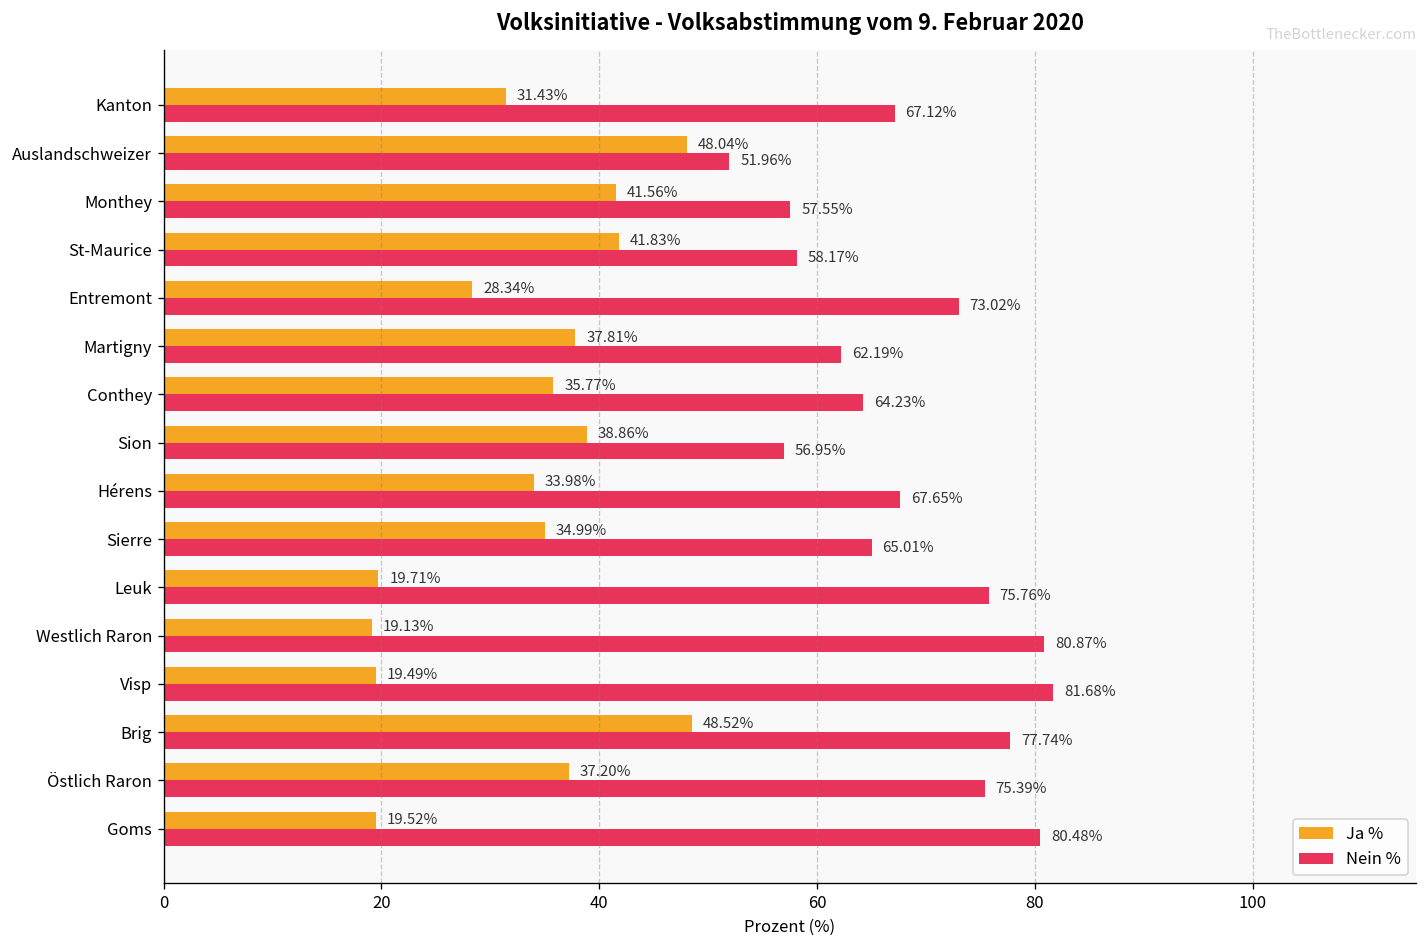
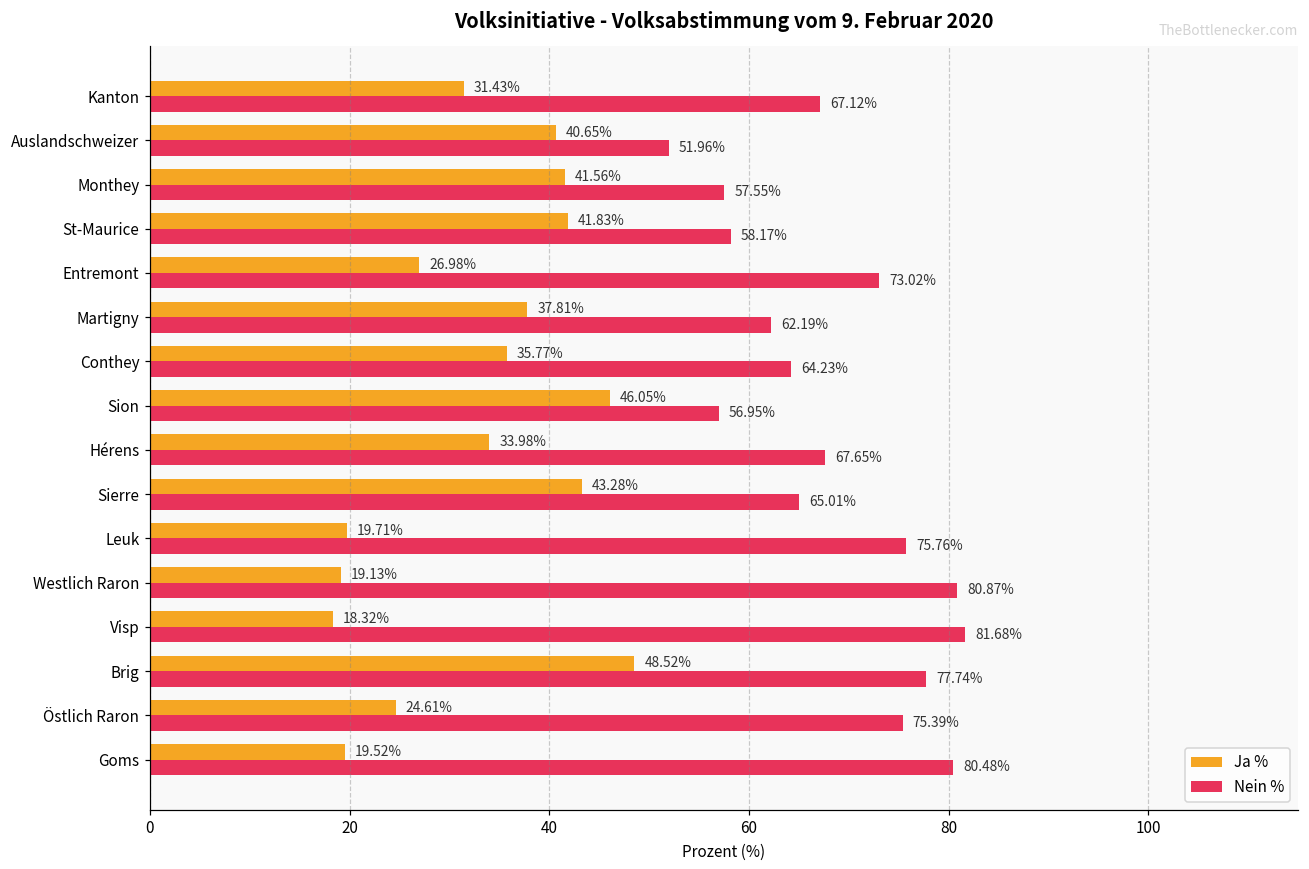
  {
    "Ja %": {
      "Kanton": "31.43%",
-     "Auslandschweizer": "48.04%",
+     "Auslandschweizer": "40.65%",
      "Monthey": "41.56%",
      "St-Maurice": "41.83%",
-     "Entremont": "28.34%",
+     "Entremont": "26.98%",
      "Martigny": "37.81%",
      "Conthey": "35.77%",
-     "Sion": "38.86%",
+     "Sion": "46.05%",
      "Hérens": "33.98%",
-     "Sierre": "34.99%",
+     "Sierre": "43.28%",
      "Leuk": "19.71%",
      "Westlich Raron": "19.13%",
-     "Visp": "19.49%",
+     "Visp": "18.32%",
      "Brig": "48.52%",
-     "Östlich Raron": "37.20%",
+     "Östlich Raron": "24.61%",
      "Goms": "19.52%"
    },
    "Nein %": {
      "Kanton": "67.12%",
      "Auslandschweizer": "51.96%",
      "Monthey": "57.55%",
      "St-Maurice": "58.17%",
      "Entremont": "73.02%",
      "Martigny": "62.19%",
      "Conthey": "64.23%",
      "Sion": "56.95%",
      "Hérens": "67.65%",
      "Sierre": "65.01%",
      "Leuk": "75.76%",
      "Westlich Raron": "80.87%",
      "Visp": "81.68%",
      "Brig": "77.74%",
      "Östlich Raron": "75.39%",
      "Goms": "80.48%"
    }
  }
